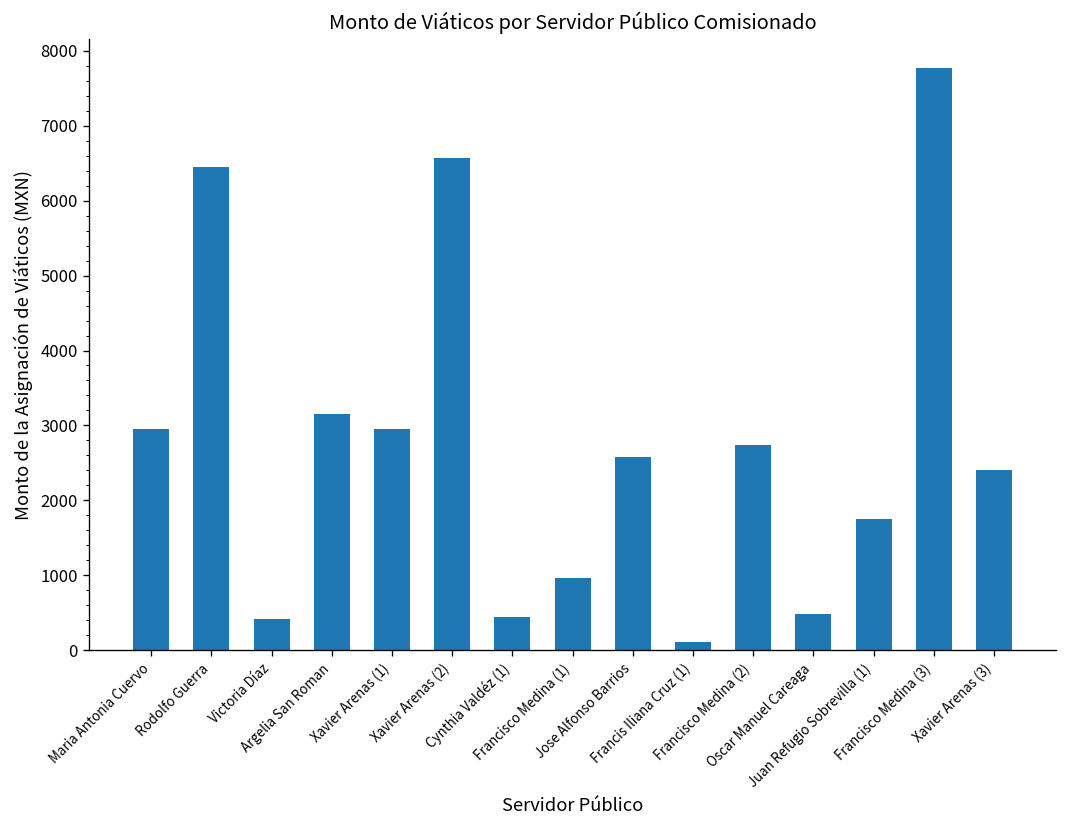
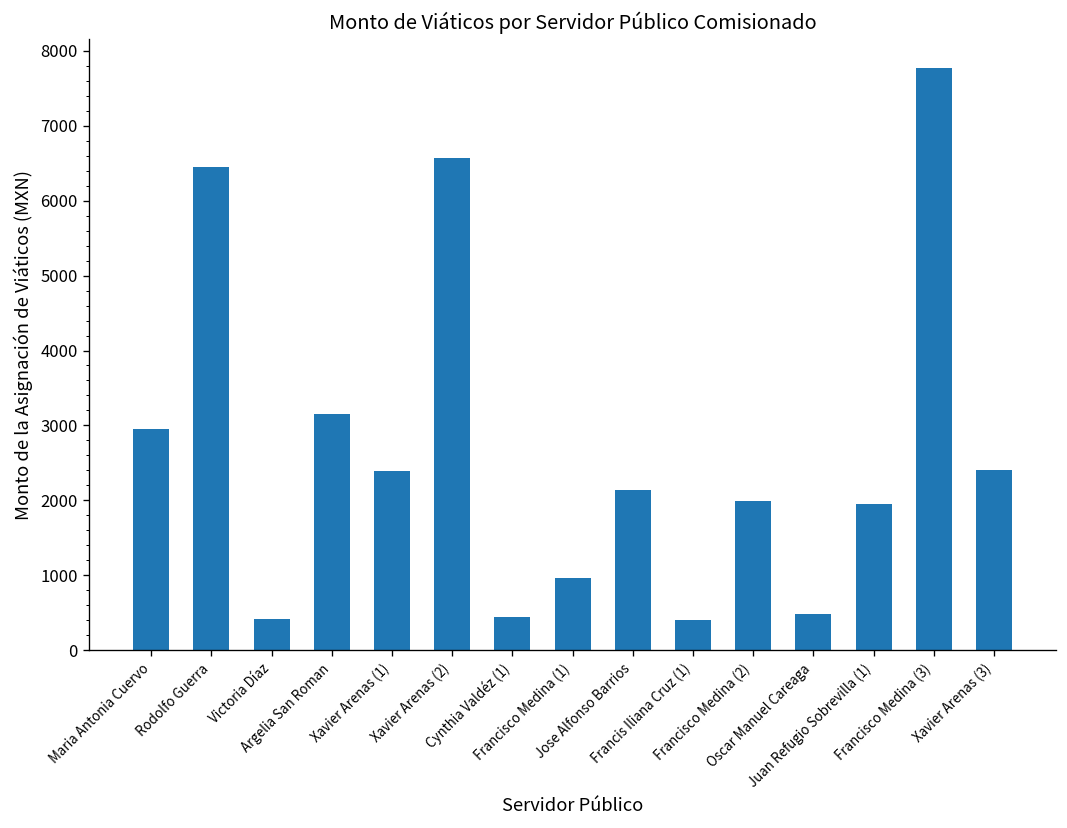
  {
    "Maria Antonia Cuervo": 3000,
    "Rodolfo Guerra": 6500,
    "Victoria Díaz": 400,
    "Argelia San Roman": 3200,
-   "Xavier Arenas (1)": 3000,
+   "Xavier Arenas (1)": 2400,
    "Xavier Arenas (2)": 6600,
    "Cynthia Valdéz (1)": 400,
    "Francisco Medina (1)": 1000,
-   "Jose Alfonso Barrios": 2600,
-   "Francis Iliana Cruz (1)": 100,
-   "Francisco Medina (2)": 2700,
+   "Jose Alfonso Barrios": 2100,
+   "Francis Iliana Cruz (1)": 400,
+   "Francisco Medina (2)": 2000,
    "Oscar Manuel Careaga": 500,
-   "Juan Refugio Sobrevilla (1)": 1700,
+   "Juan Refugio Sobrevilla (1)": 2000,
    "Francisco Medina (3)": 7800,
    "Xavier Arenas (3)": 2400
  }
